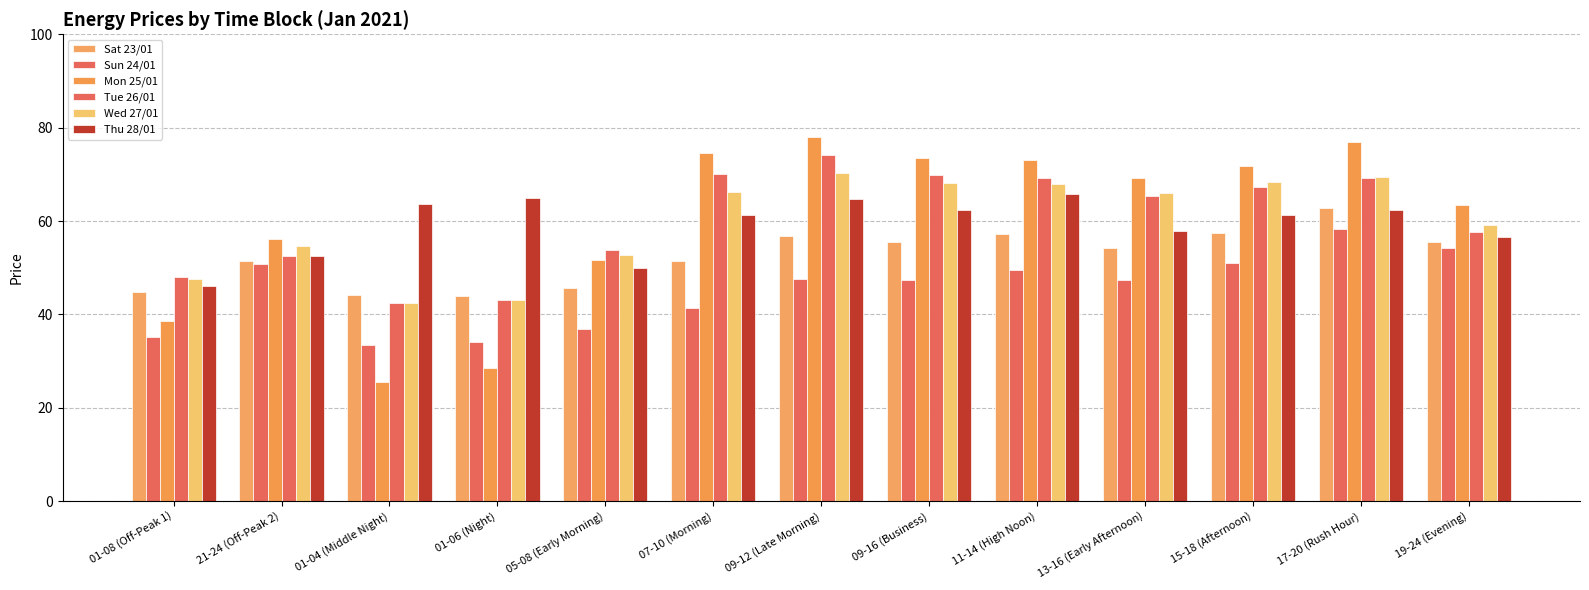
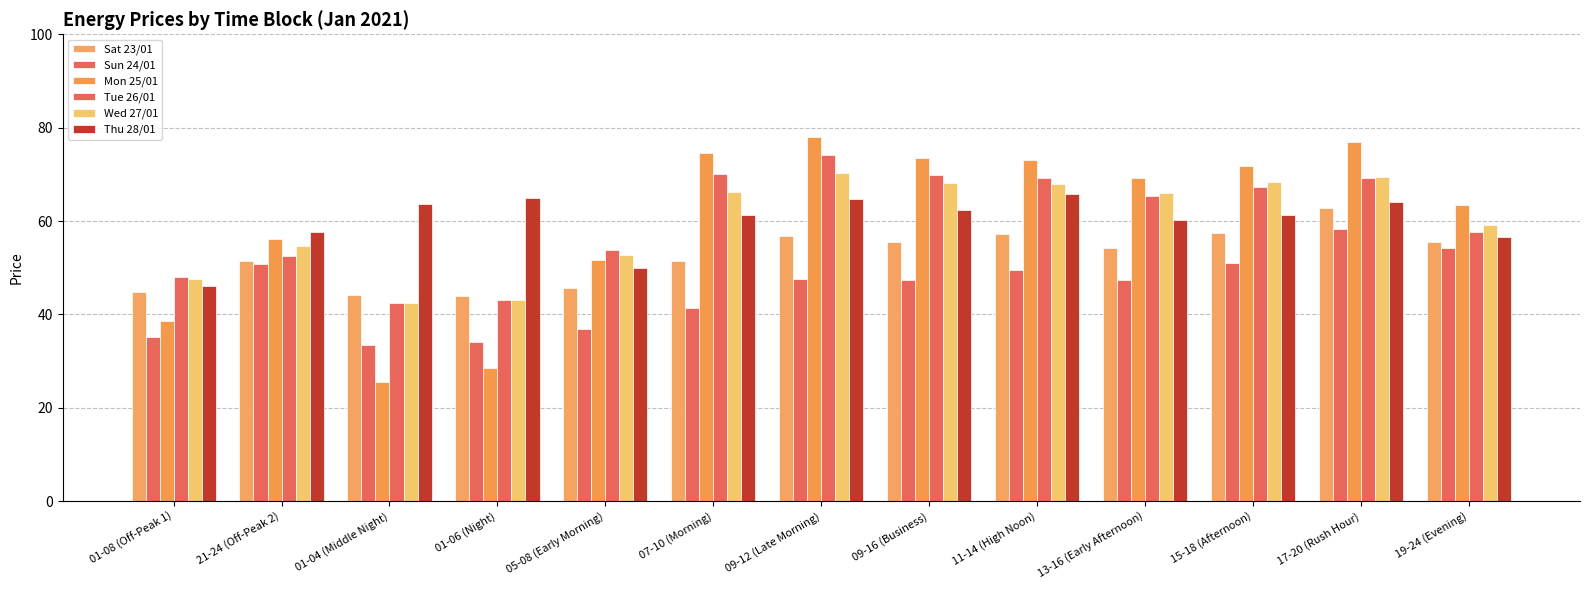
  {
    "Thu 28/01": {
      "01-08 (Off-Peak 1)": 46,
-     "21-24 (Off-Peak 2)": 52,
+     "21-24 (Off-Peak 2)": 58,
      "01-04 (Middle Night)": 64,
      "01-06 (Night)": 65,
      "05-08 (Early Morning)": 50,
      "07-10 (Morning)": 61,
      "09-12 (Late Morning)": 65,
      "09-16 (Business)": 62,
      "11-14 (High Noon)": 66,
-     "13-16 (Early Afternoon)": 58,
+     "13-16 (Early Afternoon)": 60,
      "15-18 (Afternoon)": 61,
-     "17-20 (Rush Hour)": 62,
+     "17-20 (Rush Hour)": 64,
      "19-24 (Evening)": 57
    }
  }
